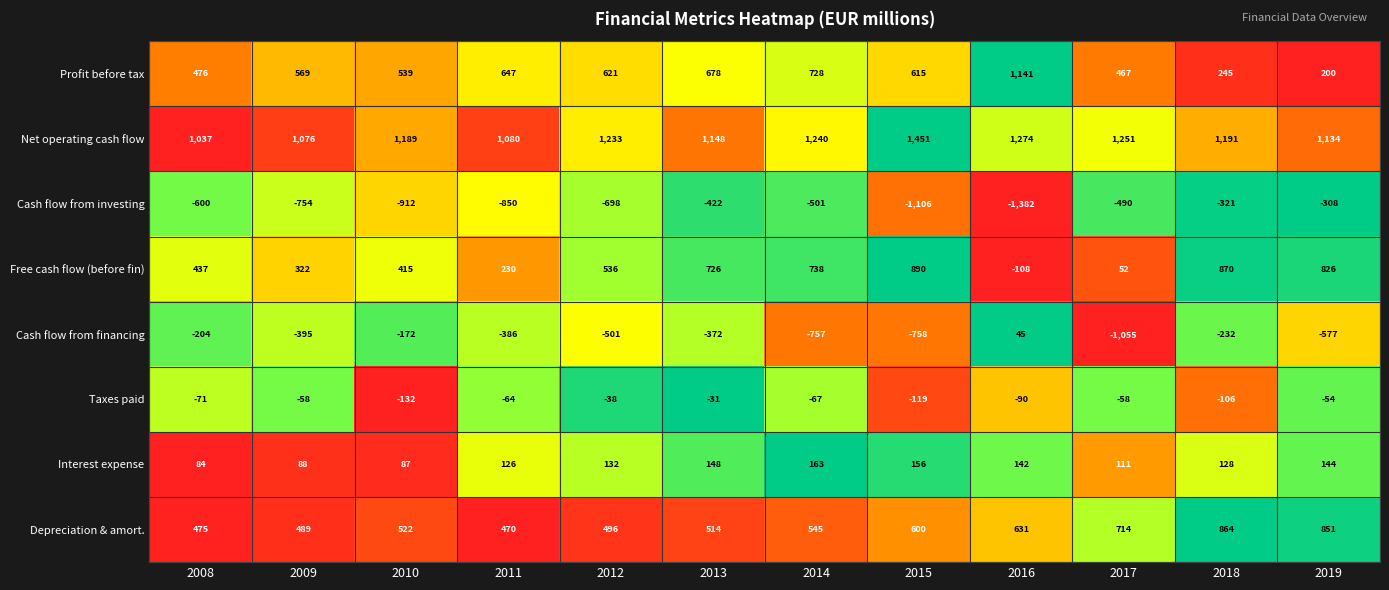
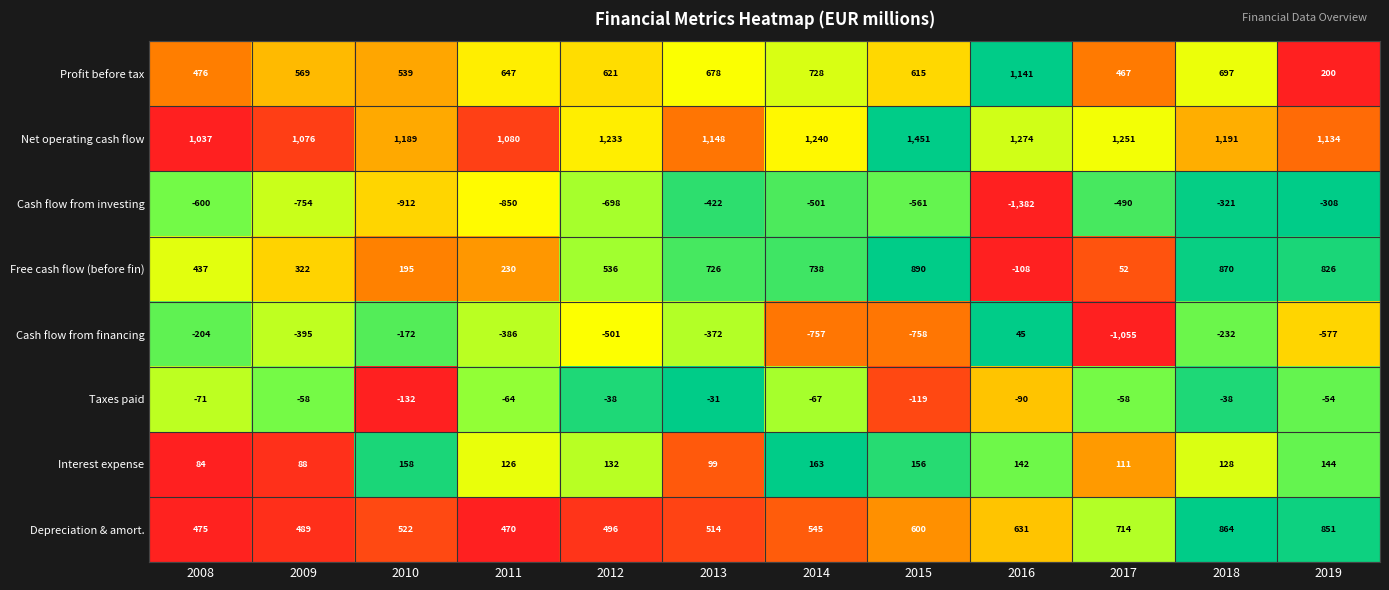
  {
    "Profit before tax": {
      "2008": "476",
      "2009": "569",
      "2010": "539",
      "2011": "647",
      "2012": "621",
      "2013": "678",
      "2014": "728",
      "2015": "615",
      "2016": "1,141",
      "2017": "467",
-     "2018": "245",
+     "2018": "697",
      "2019": "200"
    },
    "Net operating cash flow": {
      "2008": "1,037",
      "2009": "1,076",
      "2010": "1,189",
      "2011": "1,080",
      "2012": "1,233",
      "2013": "1,148",
      "2014": "1,240",
      "2015": "1,451",
      "2016": "1,274",
      "2017": "1,251",
      "2018": "1,191",
      "2019": "1,134"
    },
    "Cash flow from investing": {
      "2008": "-600",
      "2009": "-754",
      "2010": "-912",
      "2011": "-850",
      "2012": "-698",
      "2013": "-422",
      "2014": "-501",
-     "2015": "-1,106",
+     "2015": "-561",
      "2016": "-1,382",
      "2017": "-490",
      "2018": "-321",
      "2019": "-308"
    },
    "Free cash flow (before fin)": {
      "2008": "437",
      "2009": "322",
-     "2010": "415",
+     "2010": "195",
      "2011": "230",
      "2012": "536",
      "2013": "726",
      "2014": "738",
      "2015": "890",
      "2016": "-108",
      "2017": "52",
      "2018": "870",
      "2019": "826"
    },
    "Cash flow from financing": {
      "2008": "-204",
      "2009": "-395",
      "2010": "-172",
      "2011": "-386",
      "2012": "-501",
      "2013": "-372",
      "2014": "-757",
      "2015": "-758",
      "2016": "45",
      "2017": "-1,055",
      "2018": "-232",
      "2019": "-577"
    },
    "Taxes paid": {
      "2008": "-71",
      "2009": "-58",
      "2010": "-132",
      "2011": "-64",
      "2012": "-38",
      "2013": "-31",
      "2014": "-67",
      "2015": "-119",
      "2016": "-90",
      "2017": "-58",
-     "2018": "-106",
+     "2018": "-38",
      "2019": "-54"
    },
    "Interest expense": {
      "2008": "84",
      "2009": "88",
-     "2010": "87",
+     "2010": "158",
      "2011": "126",
      "2012": "132",
-     "2013": "148",
+     "2013": "99",
      "2014": "163",
      "2015": "156",
      "2016": "142",
      "2017": "111",
      "2018": "128",
      "2019": "144"
    },
    "Depreciation & amort.": {
      "2008": "475",
      "2009": "489",
      "2010": "522",
      "2011": "470",
      "2012": "496",
      "2013": "514",
      "2014": "545",
      "2015": "600",
      "2016": "631",
      "2017": "714",
      "2018": "864",
      "2019": "851"
    }
  }
